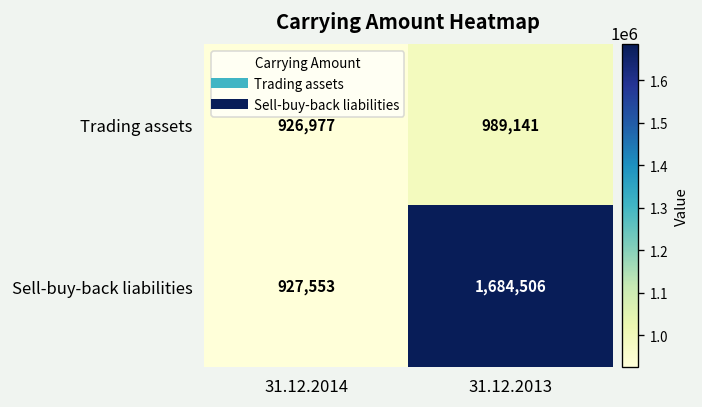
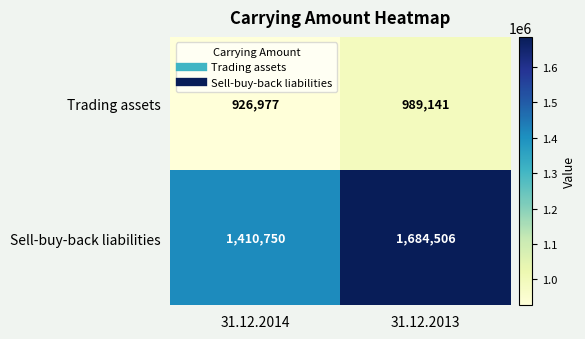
  {
    "Trading assets": {
      "31.12.2014": "926,977",
      "31.12.2013": "989,141"
    },
    "Sell-buy-back liabilities": {
-     "31.12.2014": "927,553",
+     "31.12.2014": "1,410,750",
      "31.12.2013": "1,684,506"
    }
  }
